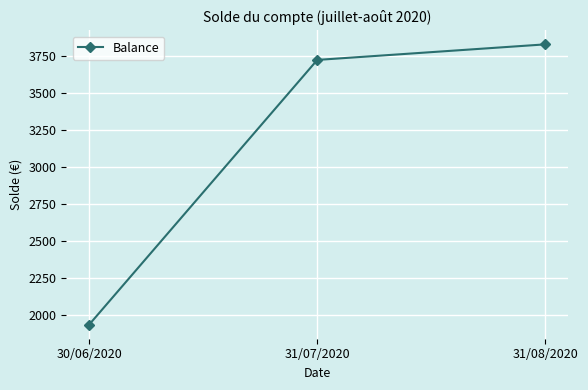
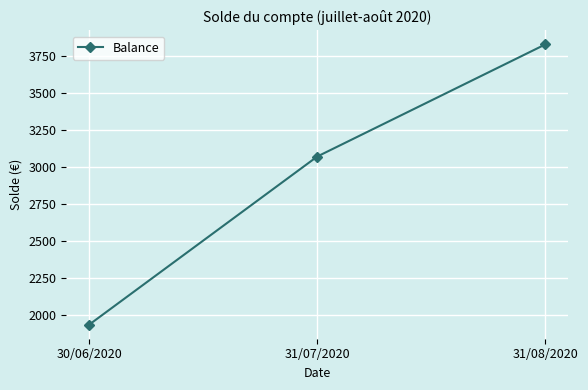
  {
    "30/06/2020": 1930,
-   "31/07/2020": 3730,
+   "31/07/2020": 3070,
    "31/08/2020": 3830
  }
